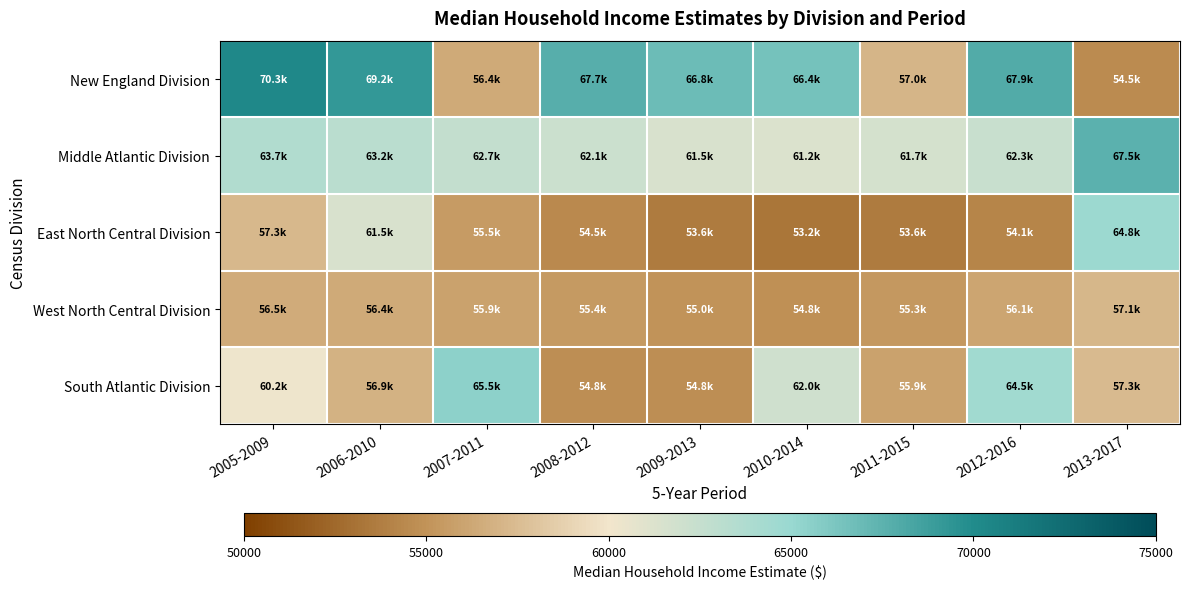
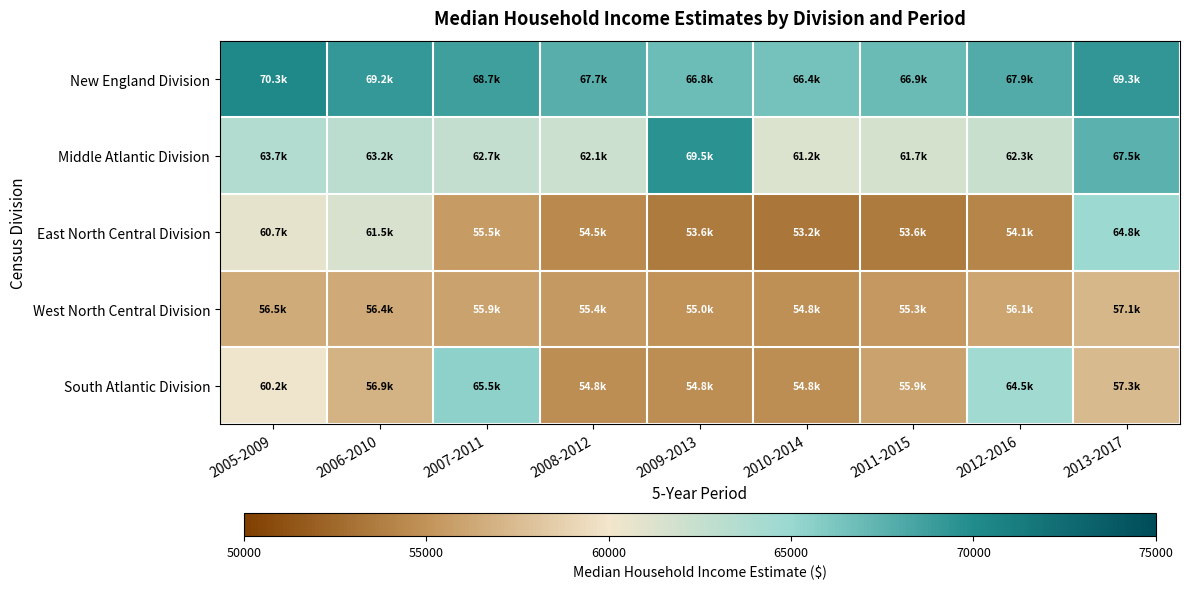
  {
    "New England Division": {
      "2005-2009": "70.3k",
      "2006-2010": "69.2k",
-     "2007-2011": "56.4k",
+     "2007-2011": "68.7k",
      "2008-2012": "67.7k",
      "2009-2013": "66.8k",
      "2010-2014": "66.4k",
-     "2011-2015": "57.0k",
+     "2011-2015": "66.9k",
      "2012-2016": "67.9k",
-     "2013-2017": "54.5k"
+     "2013-2017": "69.3k"
    },
    "Middle Atlantic Division": {
      "2005-2009": "63.7k",
      "2006-2010": "63.2k",
      "2007-2011": "62.7k",
      "2008-2012": "62.1k",
-     "2009-2013": "61.5k",
+     "2009-2013": "69.5k",
      "2010-2014": "61.2k",
      "2011-2015": "61.7k",
      "2012-2016": "62.3k",
      "2013-2017": "67.5k"
    },
    "East North Central Division": {
-     "2005-2009": "57.3k",
+     "2005-2009": "60.7k",
      "2006-2010": "61.5k",
      "2007-2011": "55.5k",
      "2008-2012": "54.5k",
      "2009-2013": "53.6k",
      "2010-2014": "53.2k",
      "2011-2015": "53.6k",
      "2012-2016": "54.1k",
      "2013-2017": "64.8k"
    },
    "West North Central Division": {
      "2005-2009": "56.5k",
      "2006-2010": "56.4k",
      "2007-2011": "55.9k",
      "2008-2012": "55.4k",
      "2009-2013": "55.0k",
      "2010-2014": "54.8k",
      "2011-2015": "55.3k",
      "2012-2016": "56.1k",
      "2013-2017": "57.1k"
    },
    "South Atlantic Division": {
      "2005-2009": "60.2k",
      "2006-2010": "56.9k",
      "2007-2011": "65.5k",
      "2008-2012": "54.8k",
      "2009-2013": "54.8k",
-     "2010-2014": "62.0k",
+     "2010-2014": "54.8k",
      "2011-2015": "55.9k",
      "2012-2016": "64.5k",
      "2013-2017": "57.3k"
    }
  }
